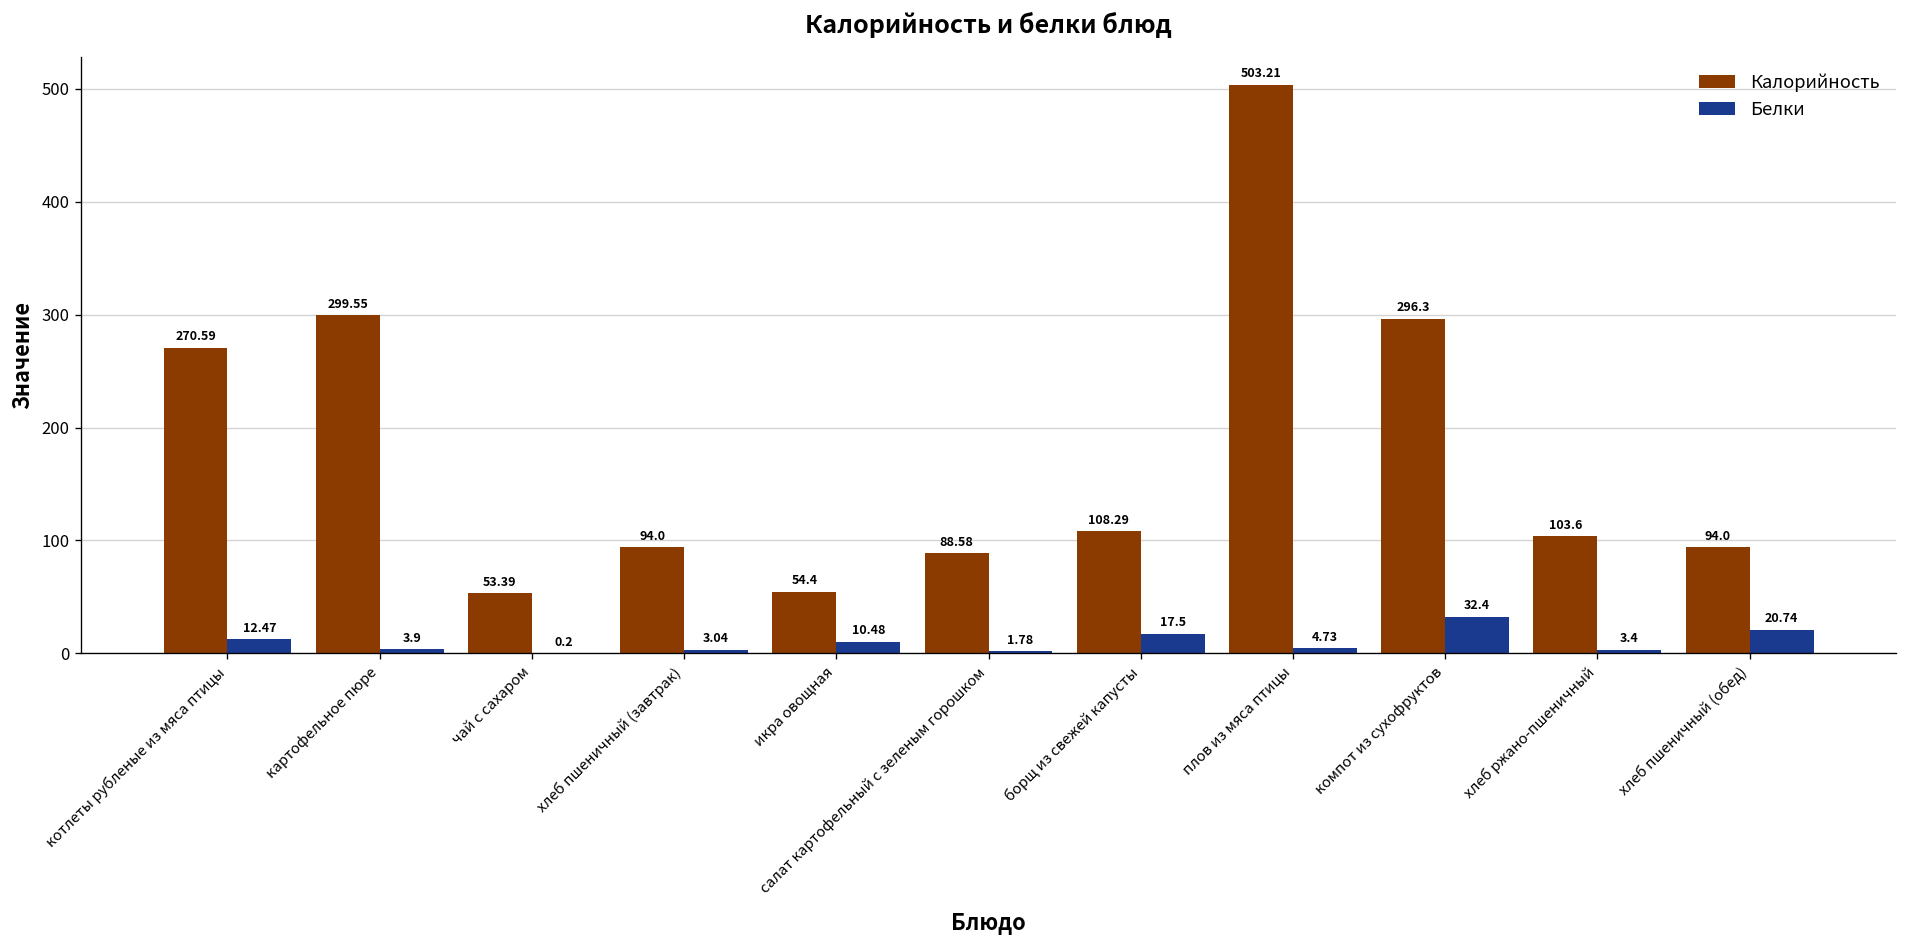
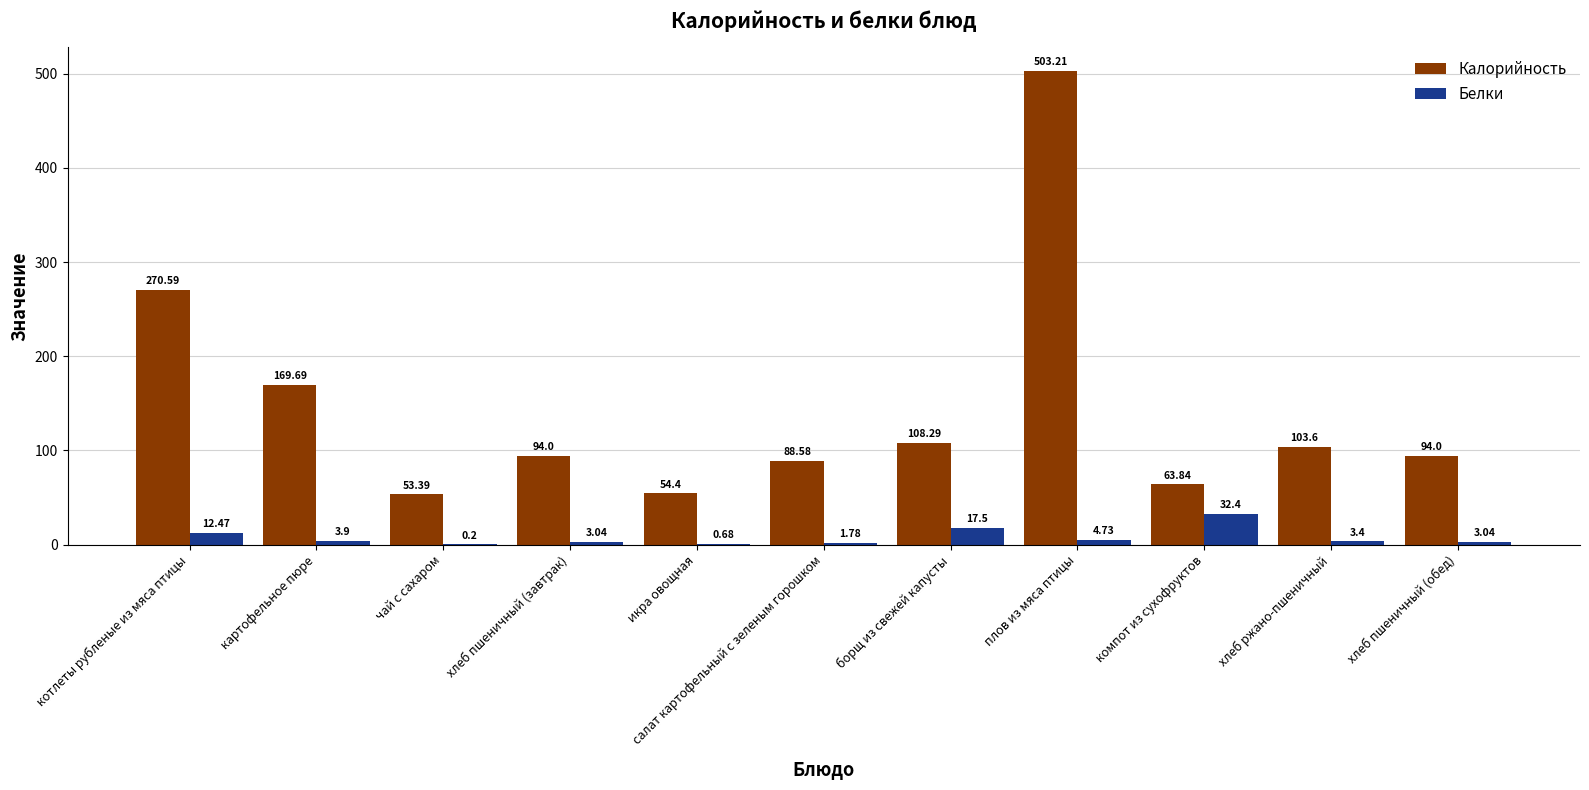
  {
    "Калорийность": {
      "котлеты рубленые из мяса птицы": 270.59,
-     "картофельное пюре": 299.55,
+     "картофельное пюре": 169.69,
      "чай с сахаром": 53.39,
      "хлеб пшеничный (завтрак)": 94.0,
      "икра овощная": 54.4,
      "салат картофельный с зеленым горошком": 88.58,
      "борщ из свежей капусты": 108.29,
      "плов из мяса птицы": 503.21,
-     "компот из сухофруктов": 296.3,
+     "компот из сухофруктов": 63.84,
      "хлеб ржано-пшеничный": 103.6,
      "хлеб пшеничный (обед)": 94.0
    },
    "Белки": {
      "котлеты рубленые из мяса птицы": 12.47,
      "картофельное пюре": 3.9,
      "чай с сахаром": 0.2,
      "хлеб пшеничный (завтрак)": 3.04,
-     "икра овощная": 10.48,
+     "икра овощная": 0.68,
      "салат картофельный с зеленым горошком": 1.78,
      "борщ из свежей капусты": 17.5,
      "плов из мяса птицы": 4.73,
      "компот из сухофруктов": 32.4,
      "хлеб ржано-пшеничный": 3.4,
-     "хлеб пшеничный (обед)": 20.74
+     "хлеб пшеничный (обед)": 3.04
    }
  }
